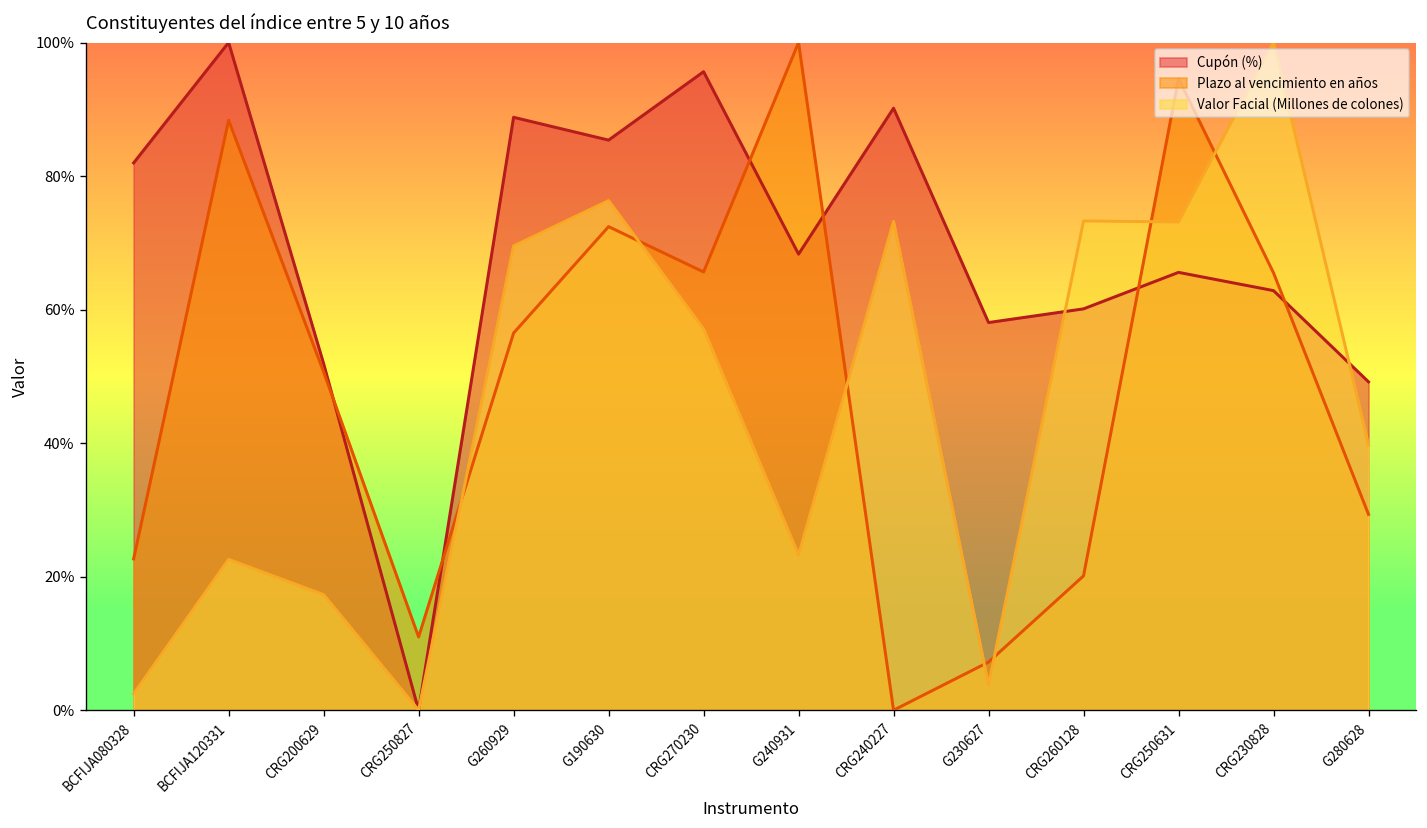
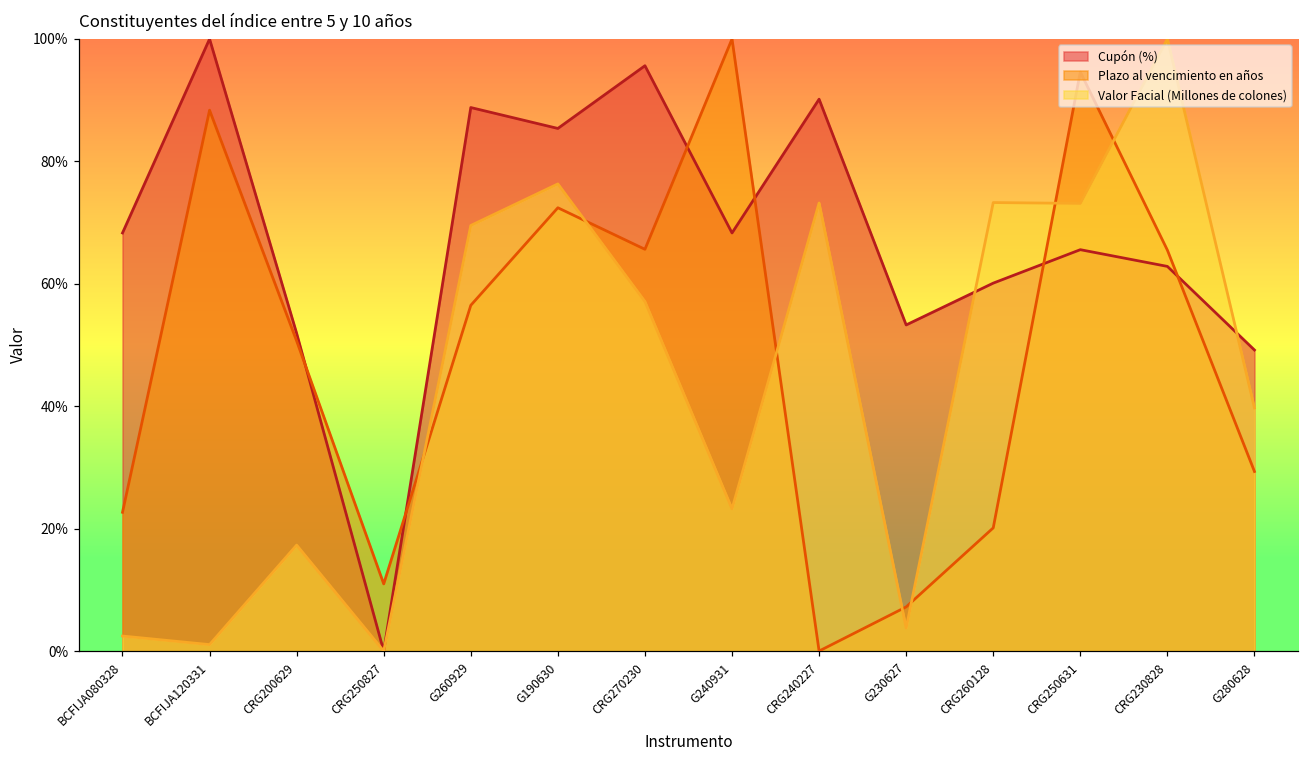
  {
    "Cupón (%)": {
-     "BCFIJA080328": "82%",
+     "BCFIJA080328": "68%",
      "BCFIJA120331": "100%",
      "CRG200629": "52%",
      "G260929": "89%",
      "G190630": "85%",
      "CRG270230": "96%",
      "G240931": "68%",
      "CRG240227": "90%",
-     "G230627": "58%",
+     "G230627": "53%",
      "CRG260128": "60%",
      "CRG250631": "66%",
      "CRG230828": "63%",
      "G280628": "49%"
    },
    "Plazo al vencimiento en años": {
      "BCFIJA080328": "23%",
      "BCFIJA120331": "88%",
      "CRG200629": "51%",
      "CRG250827": "11%",
      "G260929": "56%",
      "G190630": "72%",
      "CRG270230": "66%",
      "G240931": "100%",
      "CRG240227": "0%",
      "G230627": "7%",
      "CRG260128": "20%",
      "CRG230828": "66%",
      "G280628": "29%"
    },
    "Valor Facial (Millones de colones)": {
      "BCFIJA080328": "2%",
-     "BCFIJA120331": "23%",
+     "BCFIJA120331": "1%",
      "CRG200629": "17%",
      "G260929": "70%",
      "G190630": "76%",
      "CRG270230": "57%",
      "G240931": "23%",
      "CRG240227": "73%",
      "G230627": "4%",
      "CRG260128": "73%",
      "CRG250631": "73%",
      "CRG230828": "100%",
      "G280628": "40%"
    }
  }
